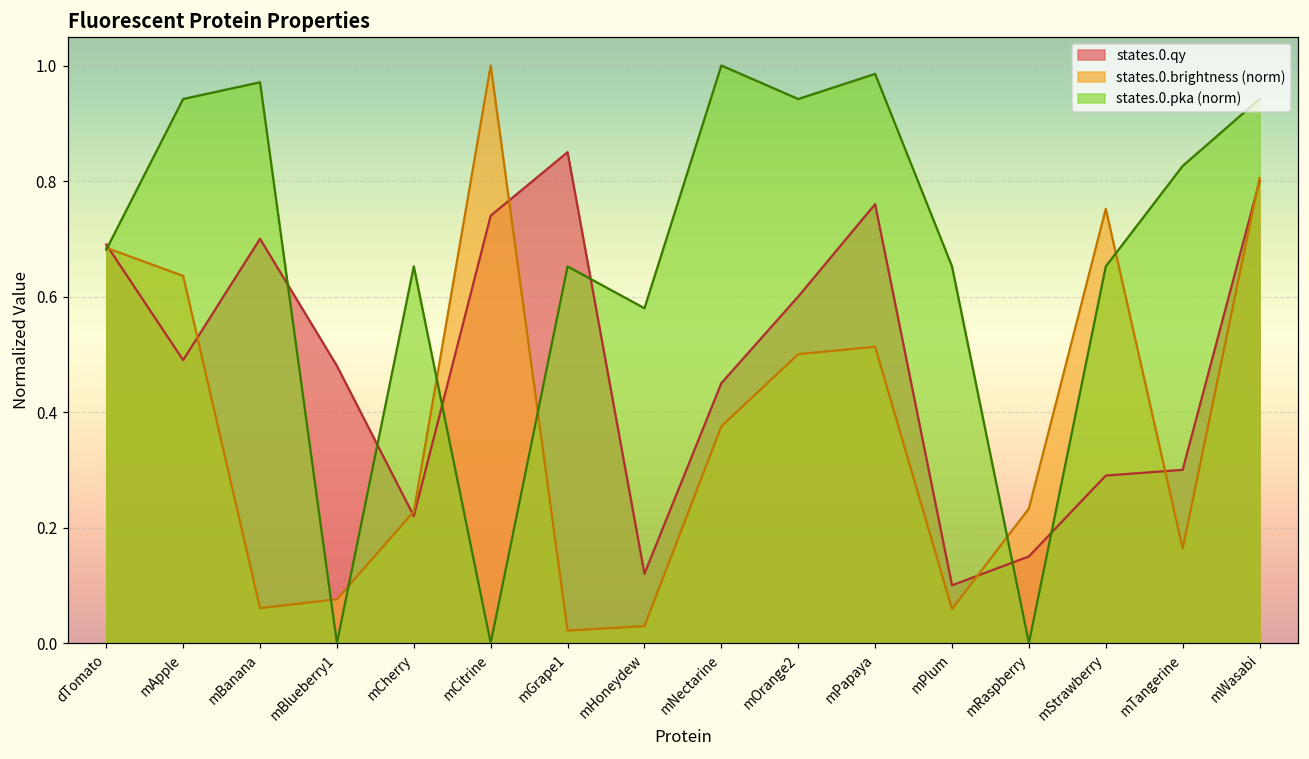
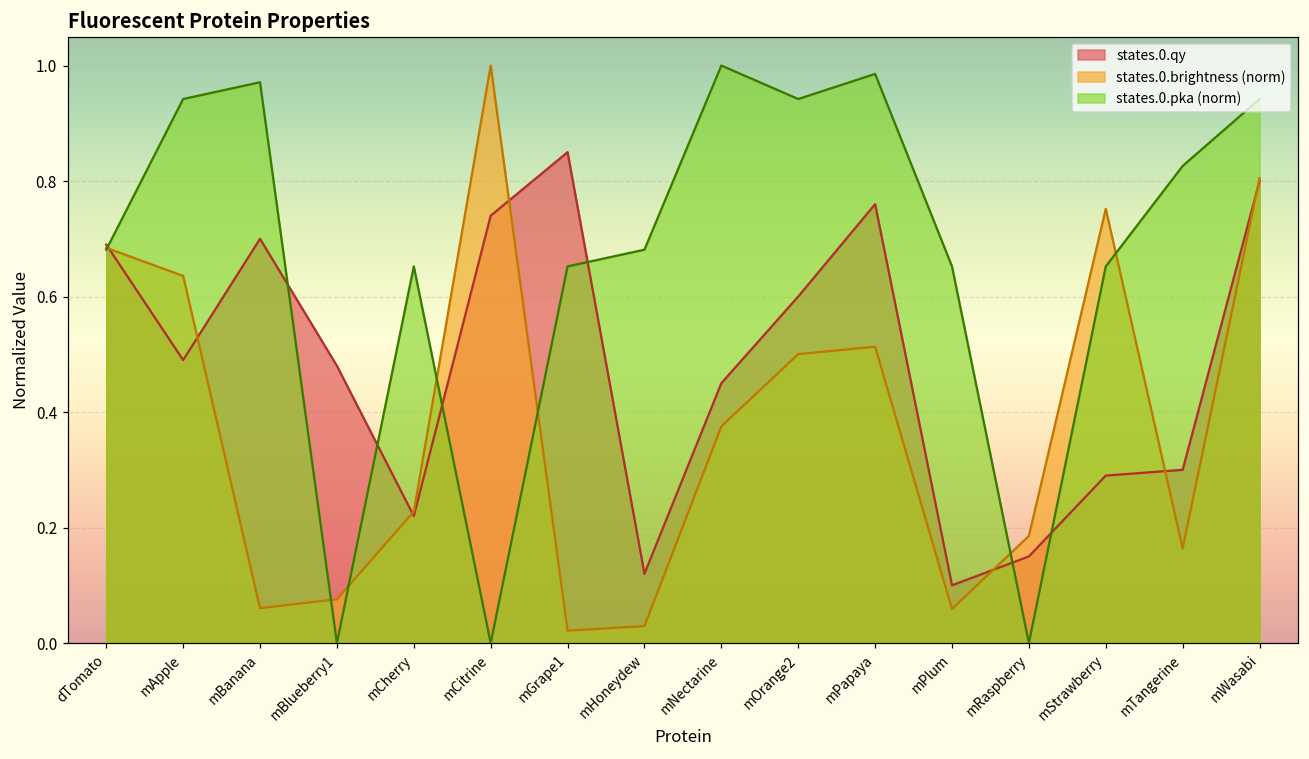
  {
    "states.0.qy": {
      "dTomato": 0.69,
      "mApple": 0.49,
      "mBanana": 0.70,
      "mBlueberry1": 0.48,
      "mCherry": 0.22,
      "mCitrine": 0.74,
      "mGrape1": 0.85,
      "mHoneydew": 0.12,
      "mNectarine": 0.45,
      "mOrange2": 0.60,
      "mPapaya": 0.76,
      "mPlum": 0.10,
      "mRaspberry": 0.15,
      "mStrawberry": 0.29,
      "mTangerine": 0.30,
      "mWasabi": 0.80
    },
    "states.0.brightness (norm)": {
      "mApple": 0.64,
      "mBanana": 0.06,
      "mBlueberry1": 0.08,
      "mCherry": 0.23,
      "mCitrine": 1.00,
      "mGrape1": 0.02,
      "mHoneydew": 0.03,
      "mNectarine": 0.38,
      "mOrange2": 0.50,
      "mPapaya": 0.51,
      "mPlum": 0.06,
-     "mRaspberry": 0.23,
+     "mRaspberry": 0.19,
      "mStrawberry": 0.75,
      "mTangerine": 0.16,
      "mWasabi": 0.81
    },
    "states.0.pka (norm)": {
      "mApple": 0.94,
      "mBanana": 0.97,
      "mBlueberry1": 0.00,
      "mCherry": 0.65,
      "mCitrine": 0.00,
      "mGrape1": 0.65,
-     "mHoneydew": 0.58,
+     "mHoneydew": 0.68,
      "mNectarine": 1.00,
      "mOrange2": 0.94,
      "mPapaya": 0.99,
      "mPlum": 0.65,
      "mRaspberry": 0.00,
      "mStrawberry": 0.65,
      "mTangerine": 0.83
    }
  }
